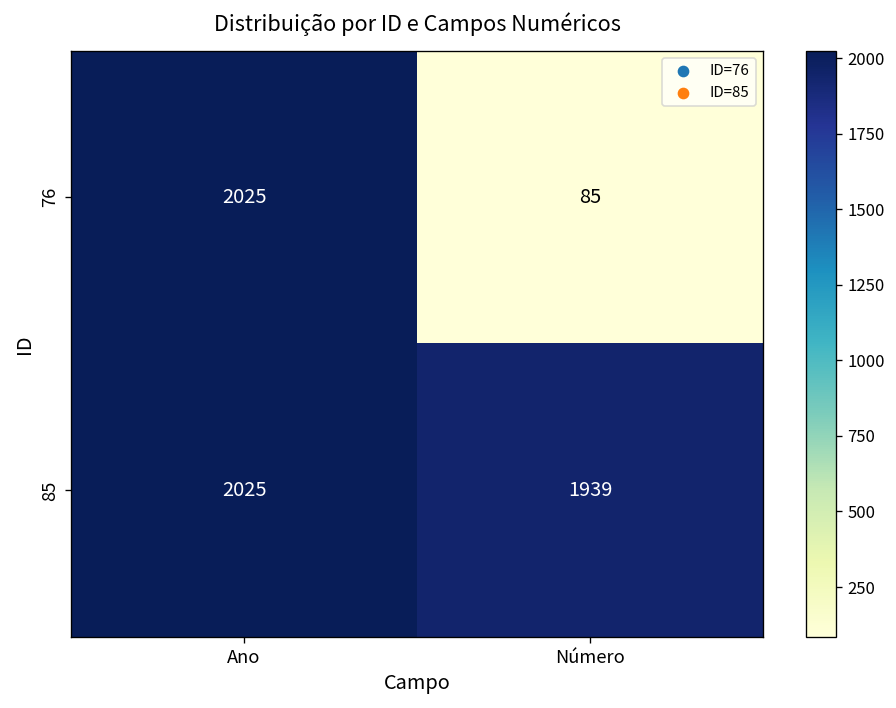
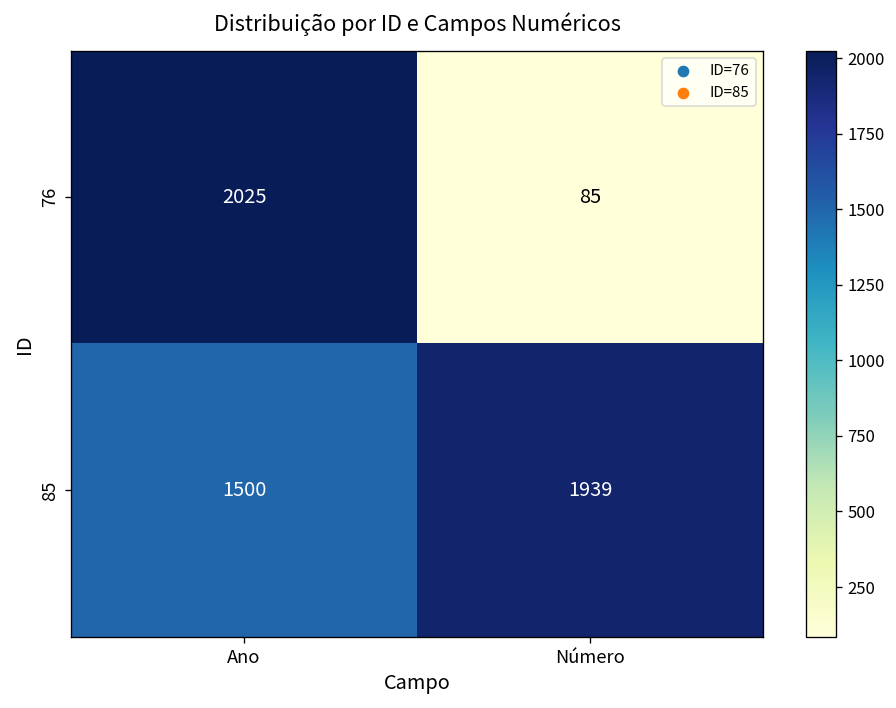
  {
    "76": {
      "Ano": 2025,
      "Número": 85
    },
    "85": {
-     "Ano": 2025,
+     "Ano": 1500,
      "Número": 1939
    }
  }
